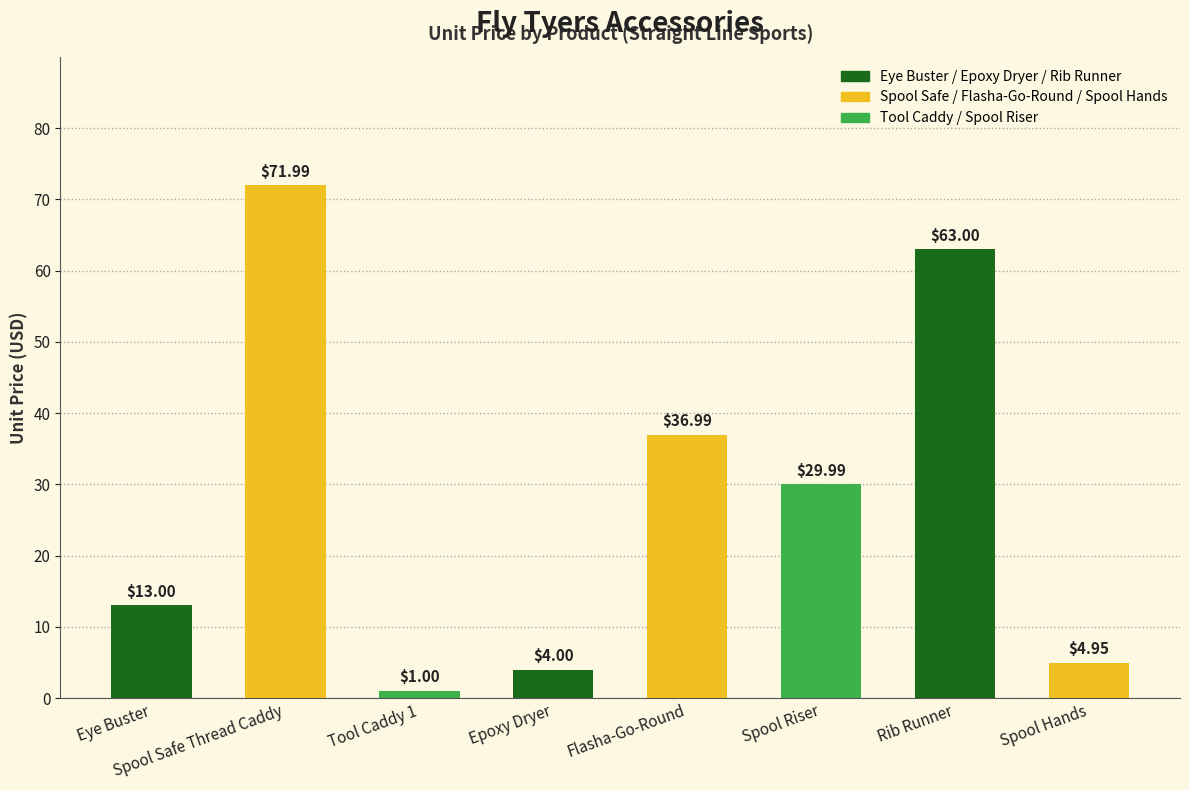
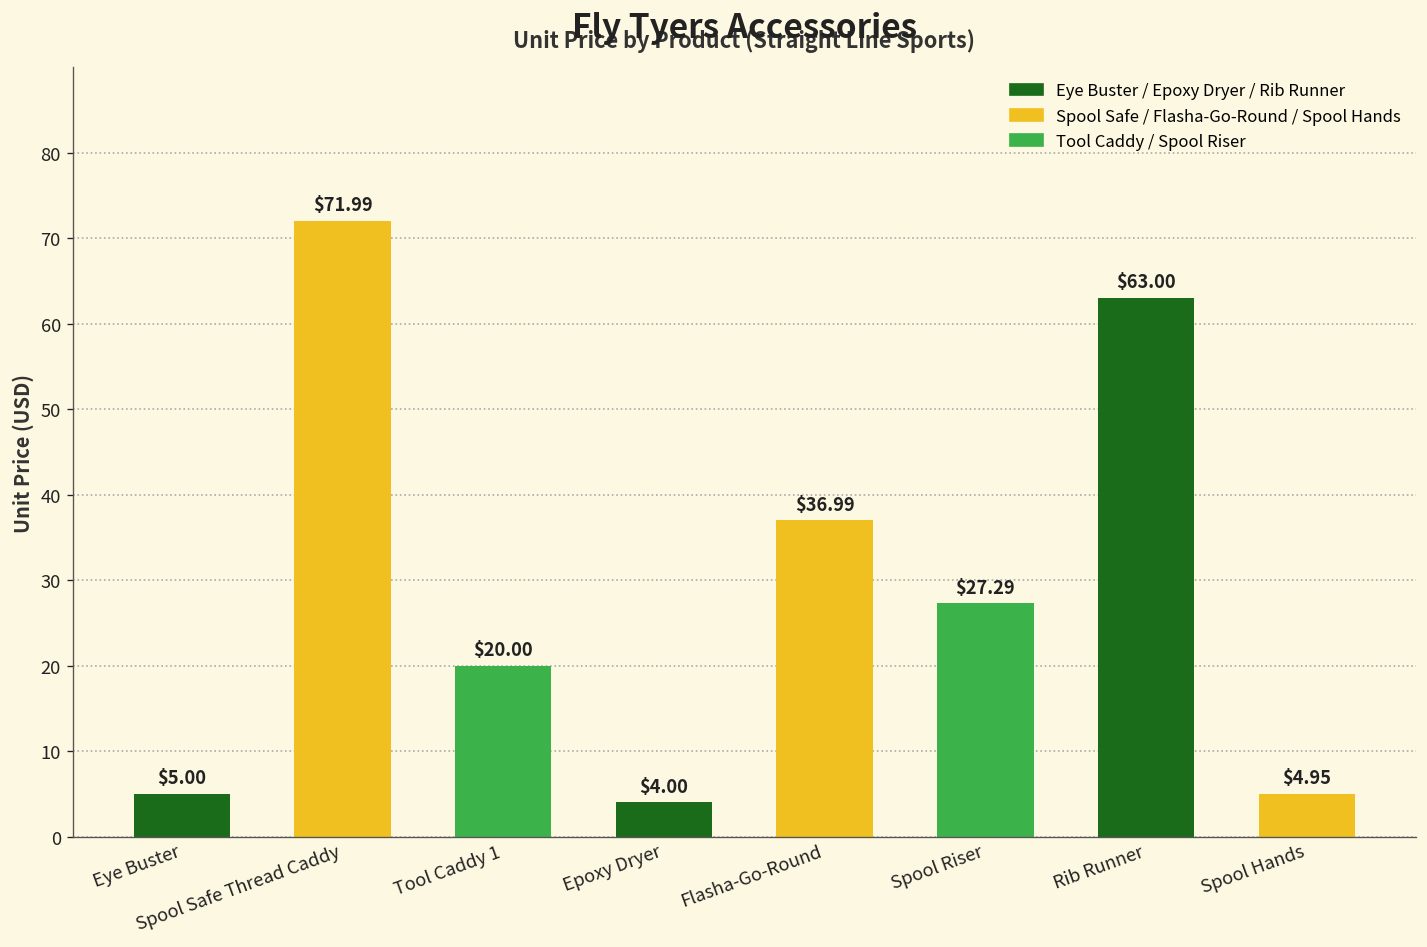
  {
-   "Eye Buster": "$13.00",
+   "Eye Buster": "$5.00",
    "Spool Safe Thread Caddy": "$71.99",
-   "Tool Caddy 1": "$1.00",
+   "Tool Caddy 1": "$20.00",
    "Epoxy Dryer": "$4.00",
    "Flasha-Go-Round": "$36.99",
-   "Spool Riser": "$29.99",
+   "Spool Riser": "$27.29",
    "Rib Runner": "$63.00",
    "Spool Hands": "$4.95"
  }
